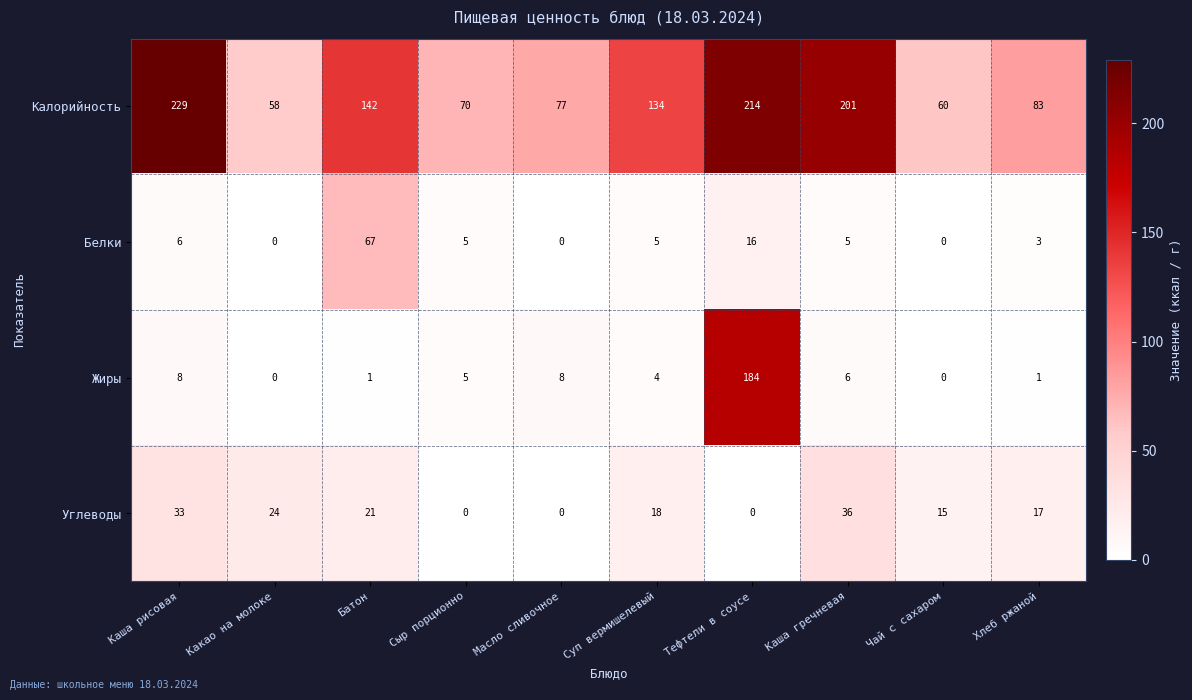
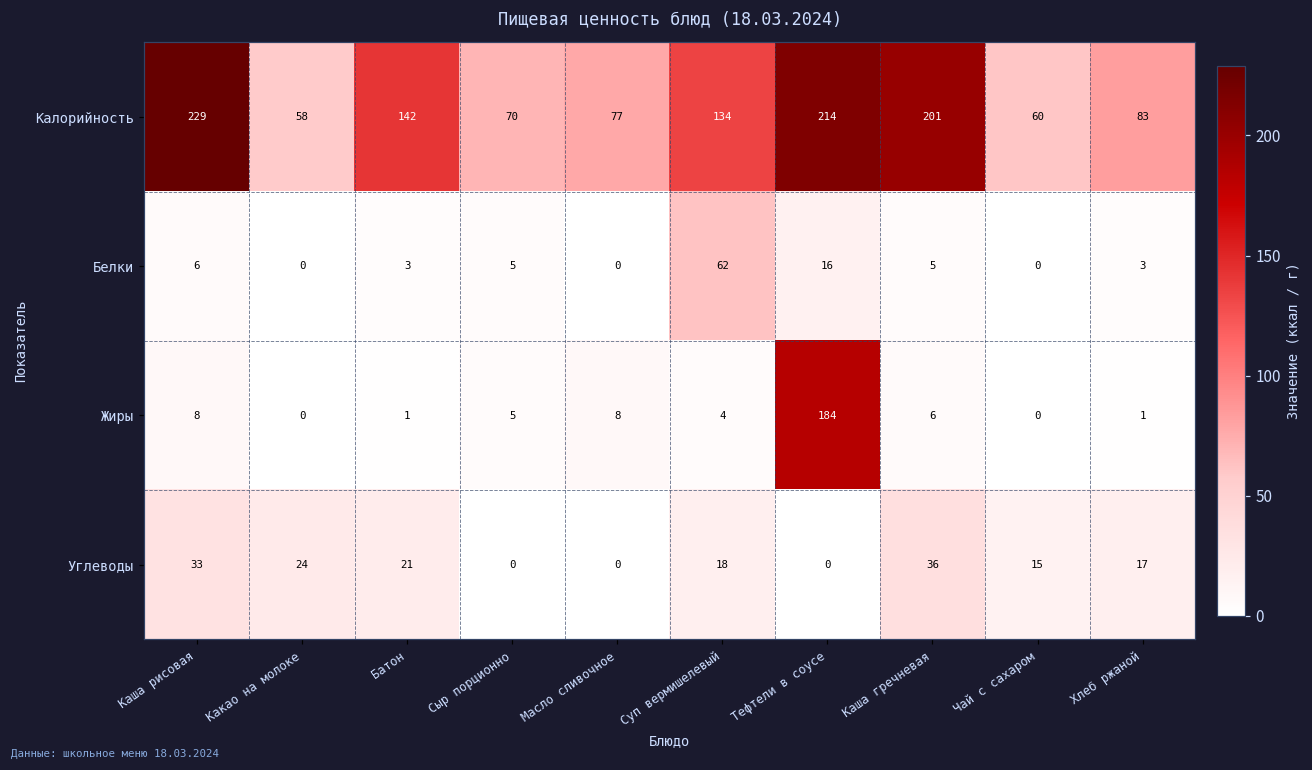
  {
    "Калорийность": {
      "Каша рисовая": 229,
      "Какао на молоке": 58,
      "Батон": 142,
      "Сыр порционно": 70,
      "Масло сливочное": 77,
      "Суп вермишелевый": 134,
      "Тефтели в соусе": 214,
      "Каша гречневая": 201,
      "Чай с сахаром": 60,
      "Хлеб ржаной": 83
    },
    "Белки": {
      "Каша рисовая": 6,
      "Какао на молоке": 0,
-     "Батон": 67,
+     "Батон": 3,
      "Сыр порционно": 5,
      "Масло сливочное": 0,
-     "Суп вермишелевый": 5,
+     "Суп вермишелевый": 62,
      "Тефтели в соусе": 16,
      "Каша гречневая": 5,
      "Чай с сахаром": 0,
      "Хлеб ржаной": 3
    },
    "Жиры": {
      "Каша рисовая": 8,
      "Какао на молоке": 0,
      "Батон": 1,
      "Сыр порционно": 5,
      "Масло сливочное": 8,
      "Суп вермишелевый": 4,
      "Тефтели в соусе": 184,
      "Каша гречневая": 6,
      "Чай с сахаром": 0,
      "Хлеб ржаной": 1
    },
    "Углеводы": {
      "Каша рисовая": 33,
      "Какао на молоке": 24,
      "Батон": 21,
      "Сыр порционно": 0,
      "Масло сливочное": 0,
      "Суп вермишелевый": 18,
      "Тефтели в соусе": 0,
      "Каша гречневая": 36,
      "Чай с сахаром": 15,
      "Хлеб ржаной": 17
    }
  }
